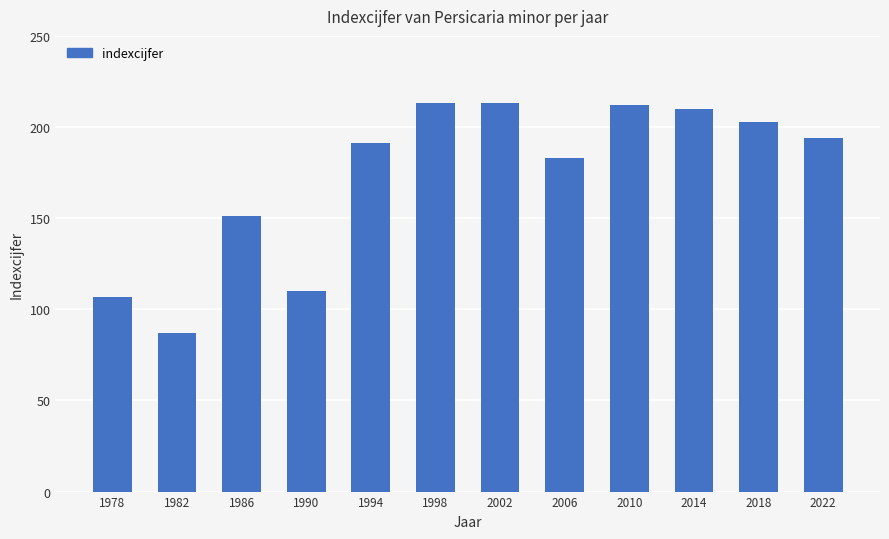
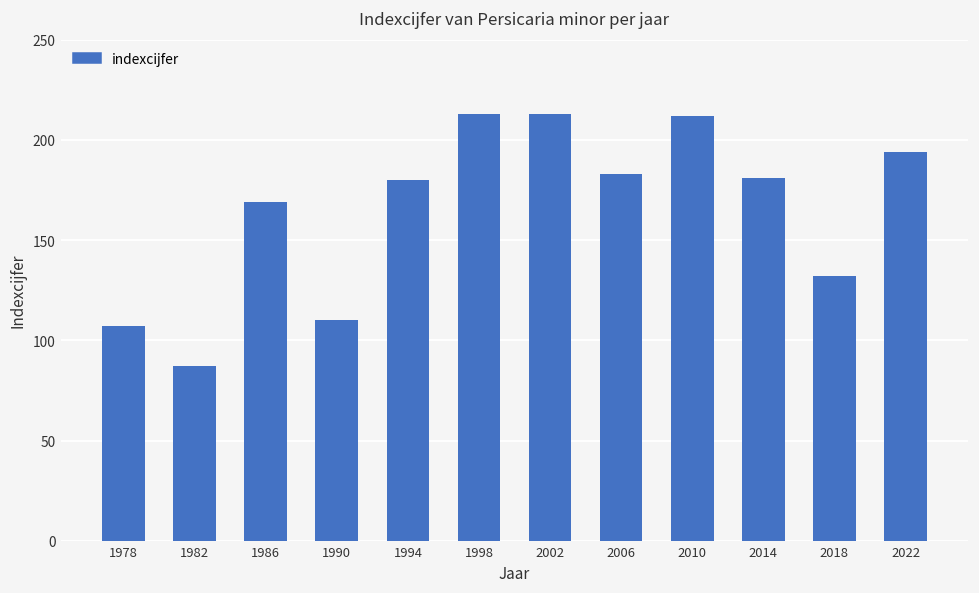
  {
    "1978": 107,
    "1982": 87,
-   "1986": 151,
+   "1986": 169,
    "1990": 110,
-   "1994": 191,
+   "1994": 180,
    "1998": 213,
    "2002": 213,
    "2006": 183,
    "2010": 212,
-   "2014": 210,
-   "2018": 203,
+   "2014": 181,
+   "2018": 132,
    "2022": 194
  }
